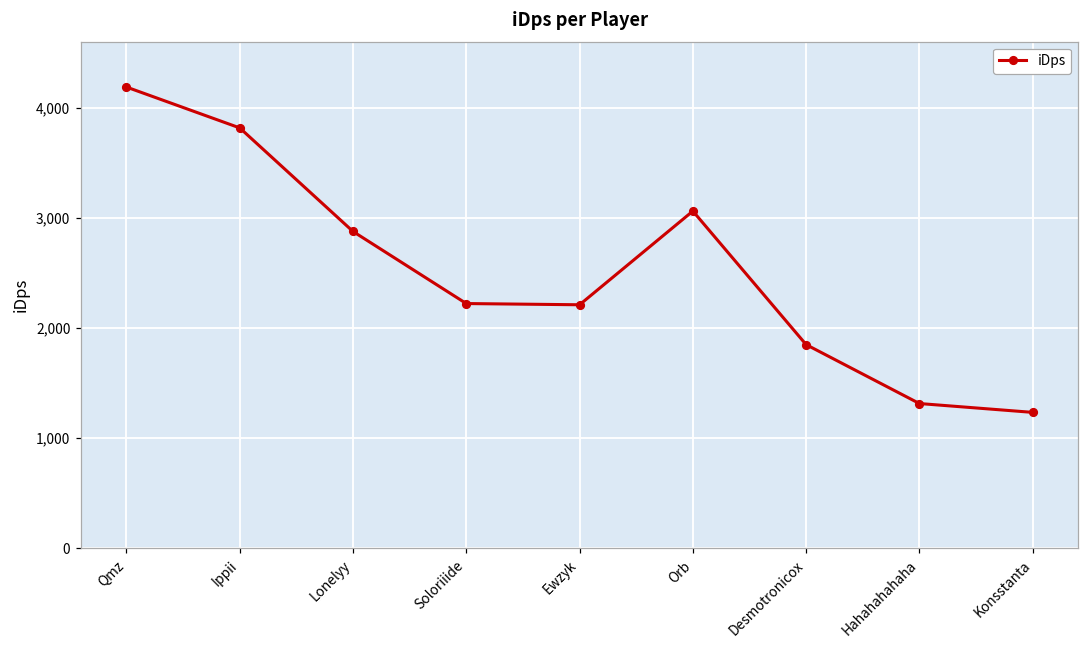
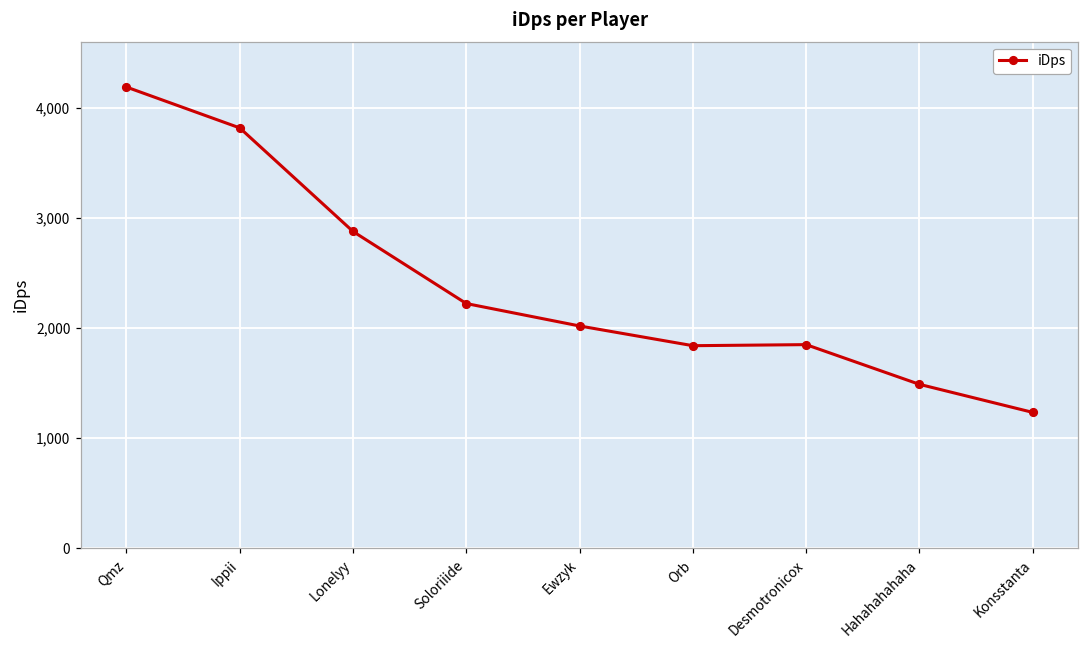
  {
    "Qmz": "4,190",
    "Ippii": "3,820",
    "Lonelyy": "2,880",
    "Soloriiide": "2,220",
-   "Ewzyk": "2,210",
-   "Orb": "3,060",
+   "Ewzyk": "2,020",
+   "Orb": "1,840",
    "Desmotronicox": "1,850",
-   "Hahahahahaha": "1,310",
+   "Hahahahahaha": "1,490",
    "Konsstanta": "1,230"
  }
